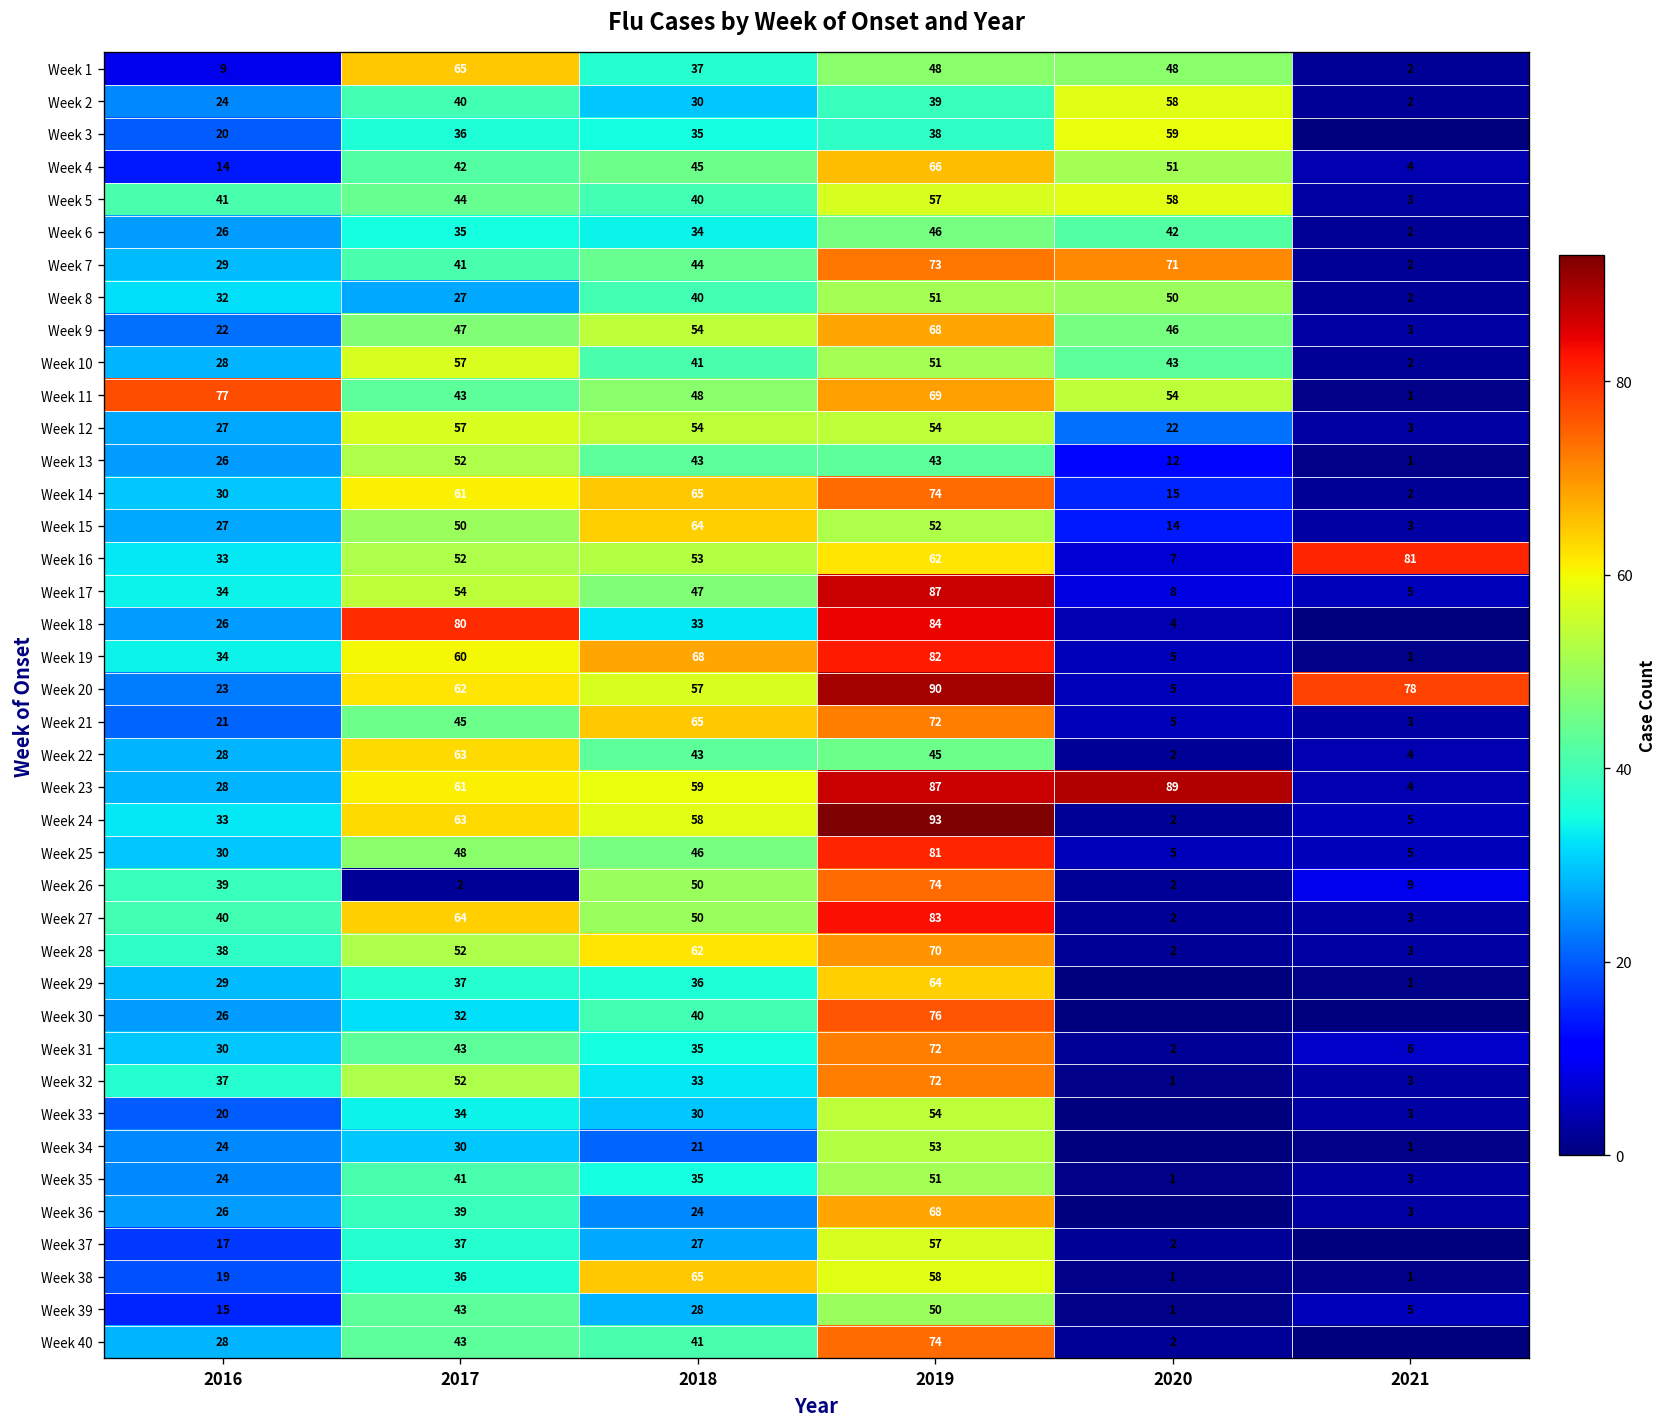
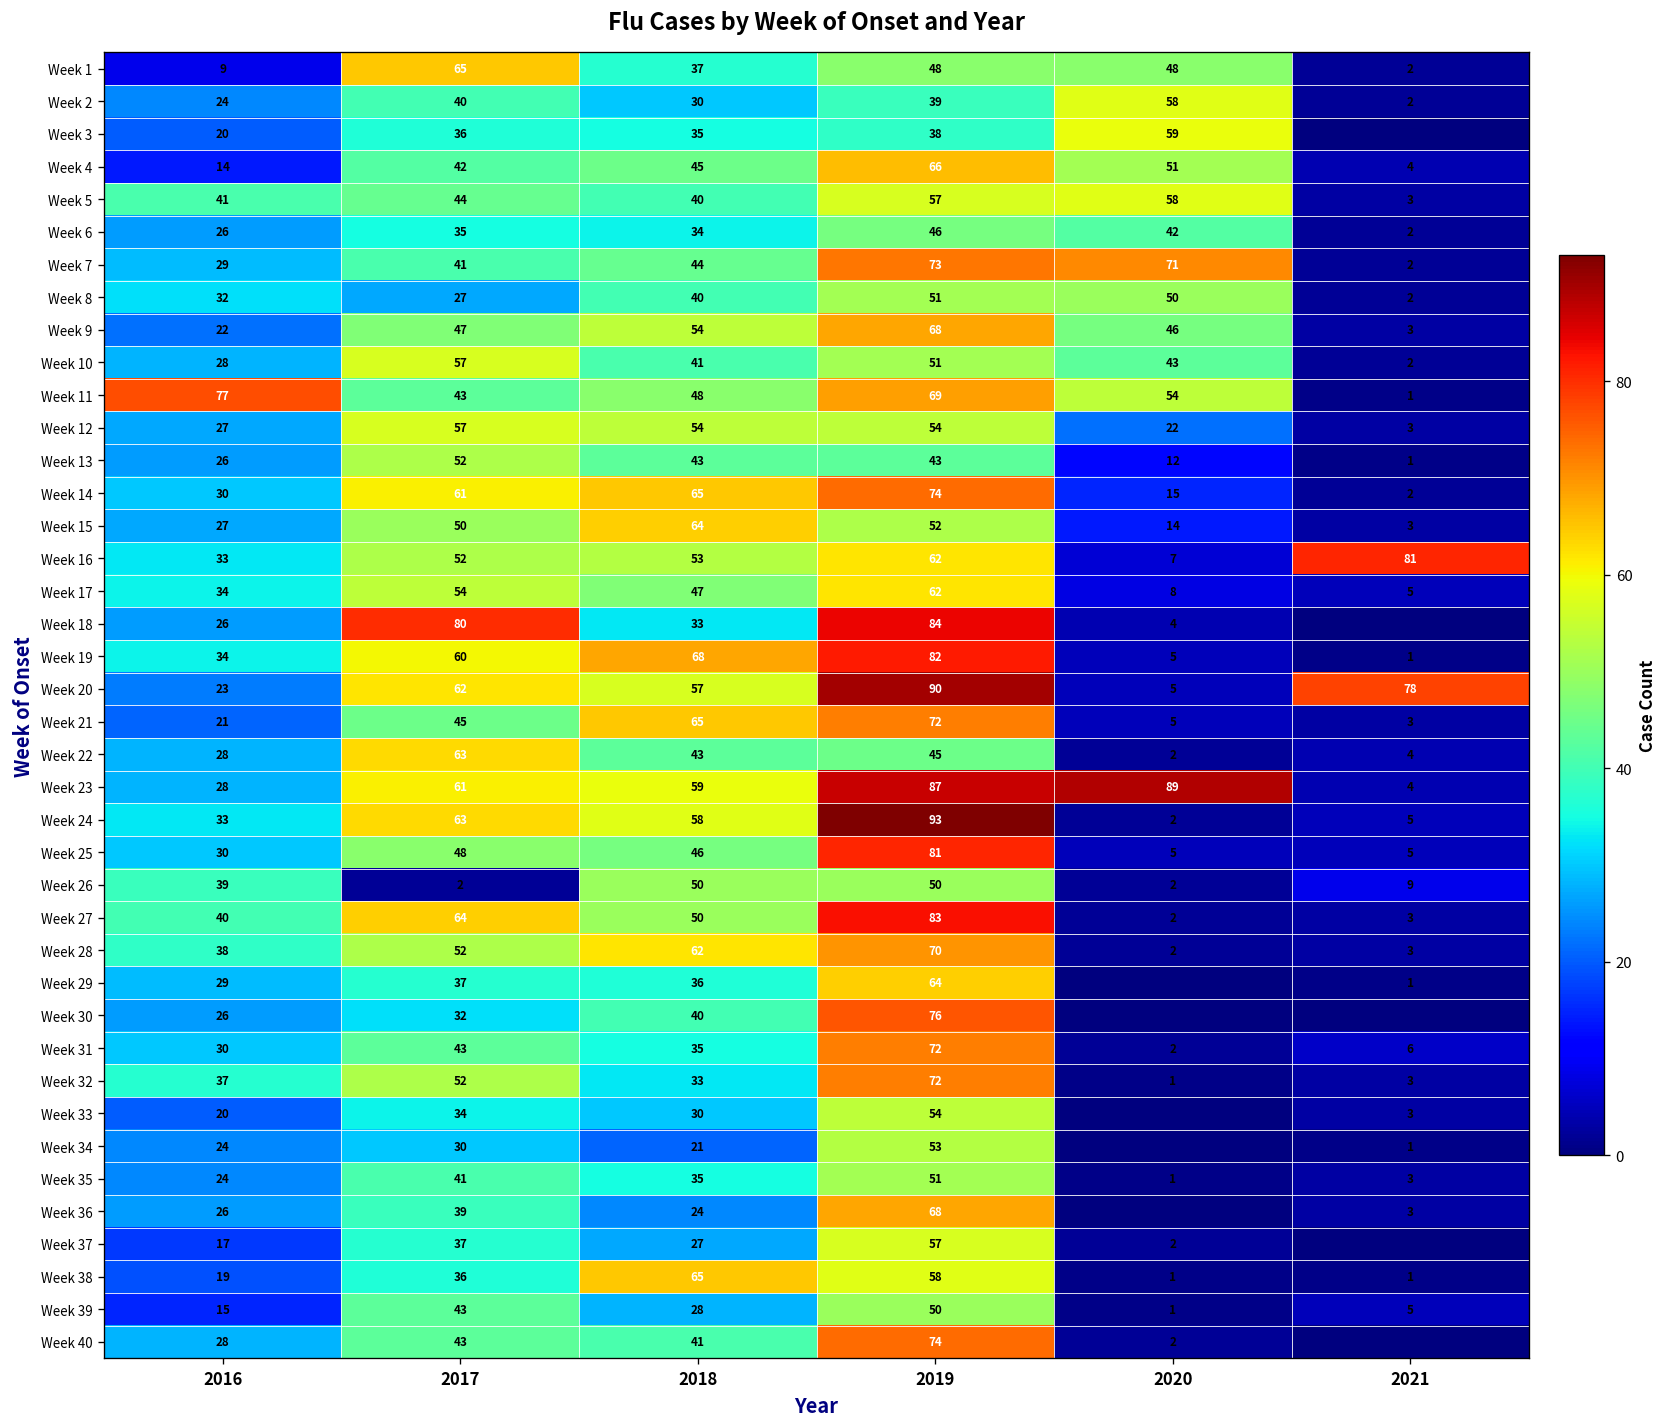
  {
    "Week 17": {
      "2016": 34,
      "2017": 54,
      "2018": 47,
-     "2019": 87,
+     "2019": 62,
      "2020": 8,
      "2021": 5
    },
    "Week 26": {
      "2016": 39,
      "2017": 2,
      "2018": 50,
-     "2019": 74,
+     "2019": 50,
      "2020": 2,
      "2021": 9
    }
  }
